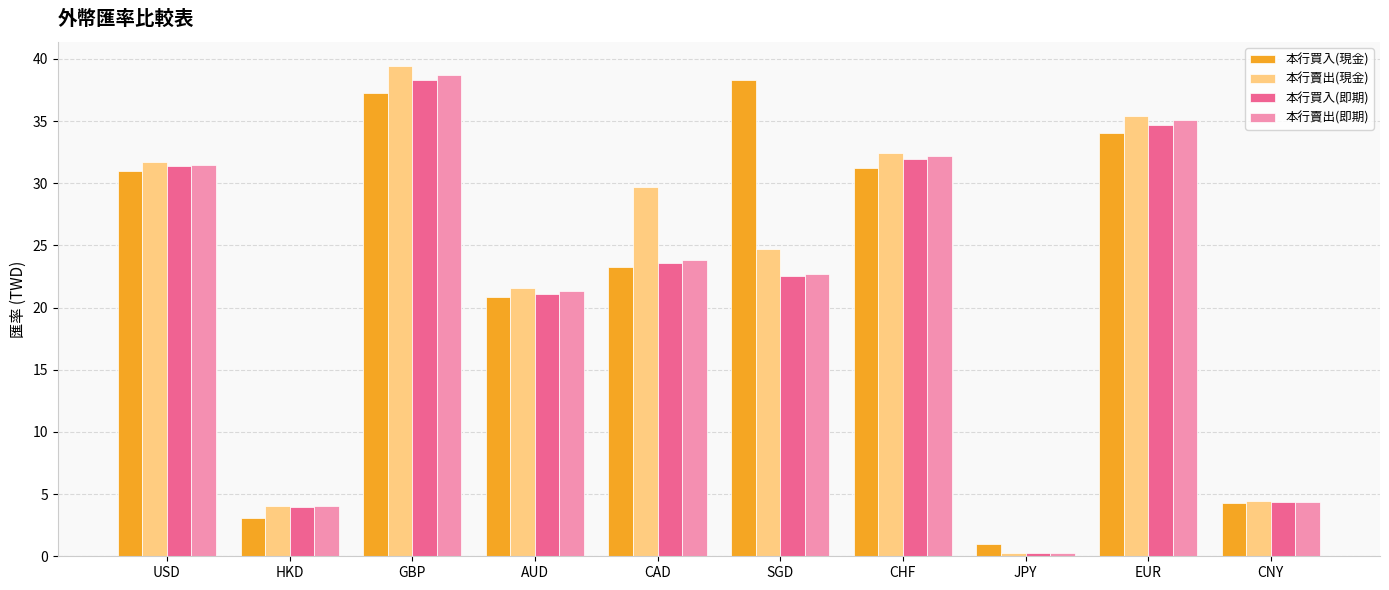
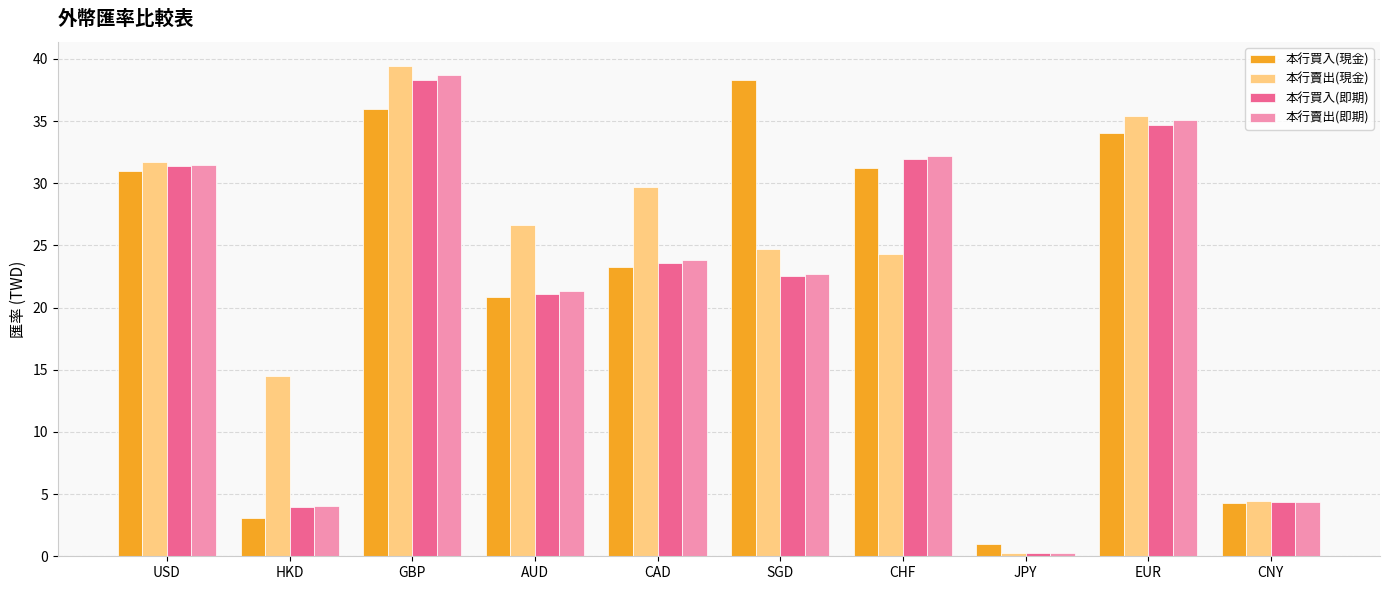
  {
    "本行買入(現金)": {
      "USD": 31.0,
      "HKD": 3.1,
-     "GBP": 37.3,
+     "GBP": 36.0,
      "AUD": 20.8,
      "CAD": 23.2,
      "SGD": 38.3,
      "CHF": 31.3,
      "JPY": 1.0,
      "EUR": 34.1,
      "CNY": 4.3
    },
    "本行賣出(現金)": {
      "USD": 31.7,
-     "HKD": 4.1,
+     "HKD": 14.5,
      "GBP": 39.4,
-     "AUD": 21.6,
+     "AUD": 26.6,
      "CAD": 29.7,
      "SGD": 24.7,
-     "CHF": 32.5,
+     "CHF": 24.3,
      "JPY": 0.3,
      "EUR": 35.4,
      "CNY": 4.4
    }
  }
